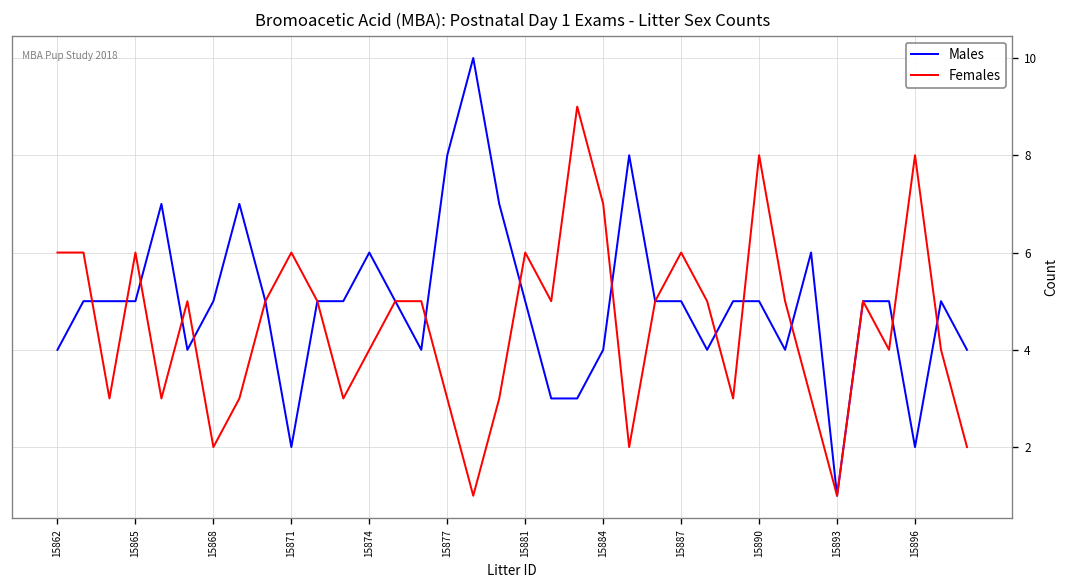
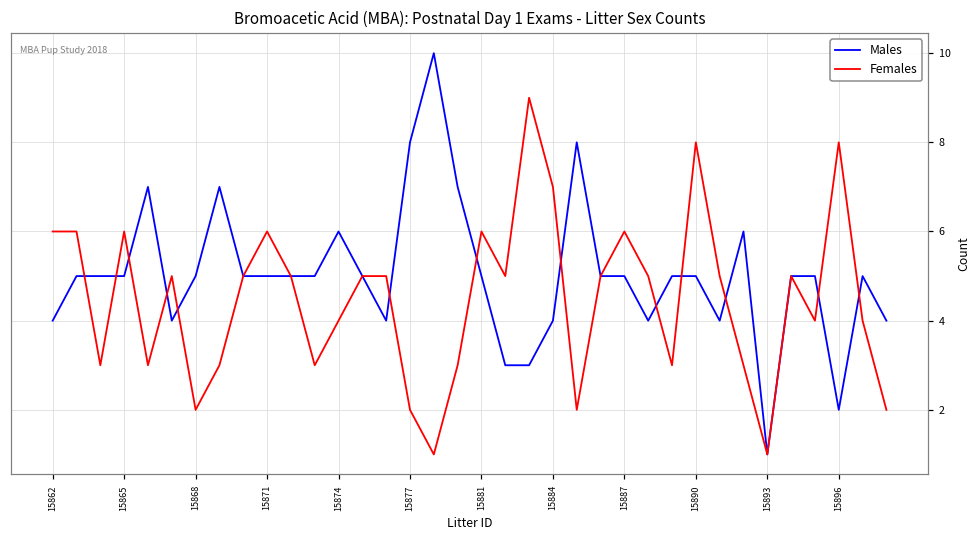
  {
    "Males": {
      "15862": 4,
      "15865": 5,
      "15868": 5,
-     "15871": 2,
+     "15871": 5,
      "15874": 6,
      "15877": 8,
      "15881": 5,
      "15884": 4,
      "15887": 5,
      "15890": 5,
      "15896": 2
    },
    "Females": {
      "15862": 6,
      "15865": 6,
      "15868": 2,
      "15871": 6,
      "15874": 4,
-     "15877": 3,
+     "15877": 2,
      "15881": 6,
      "15884": 7,
      "15887": 6,
      "15890": 8,
      "15896": 8
    }
  }
